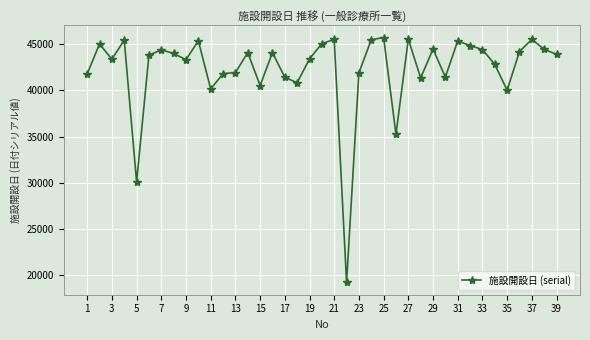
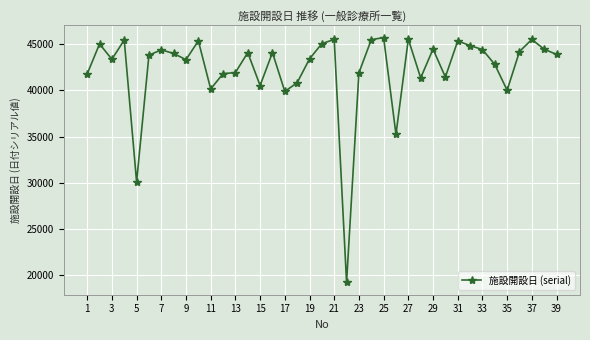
  {
    "1": 42000,
    "3": 43000,
    "5": 30000,
    "7": 44000,
    "9": 43000,
    "11": 40000,
    "13": 42000,
    "15": 41000,
-   "17": 41000,
+   "17": 40000,
    "19": 43000,
    "21": 46000,
    "23": 42000,
    "25": 46000,
    "27": 46000,
    "29": 44000,
    "31": 45000,
    "33": 44000,
    "35": 40000,
    "37": 46000,
    "39": 44000
  }
